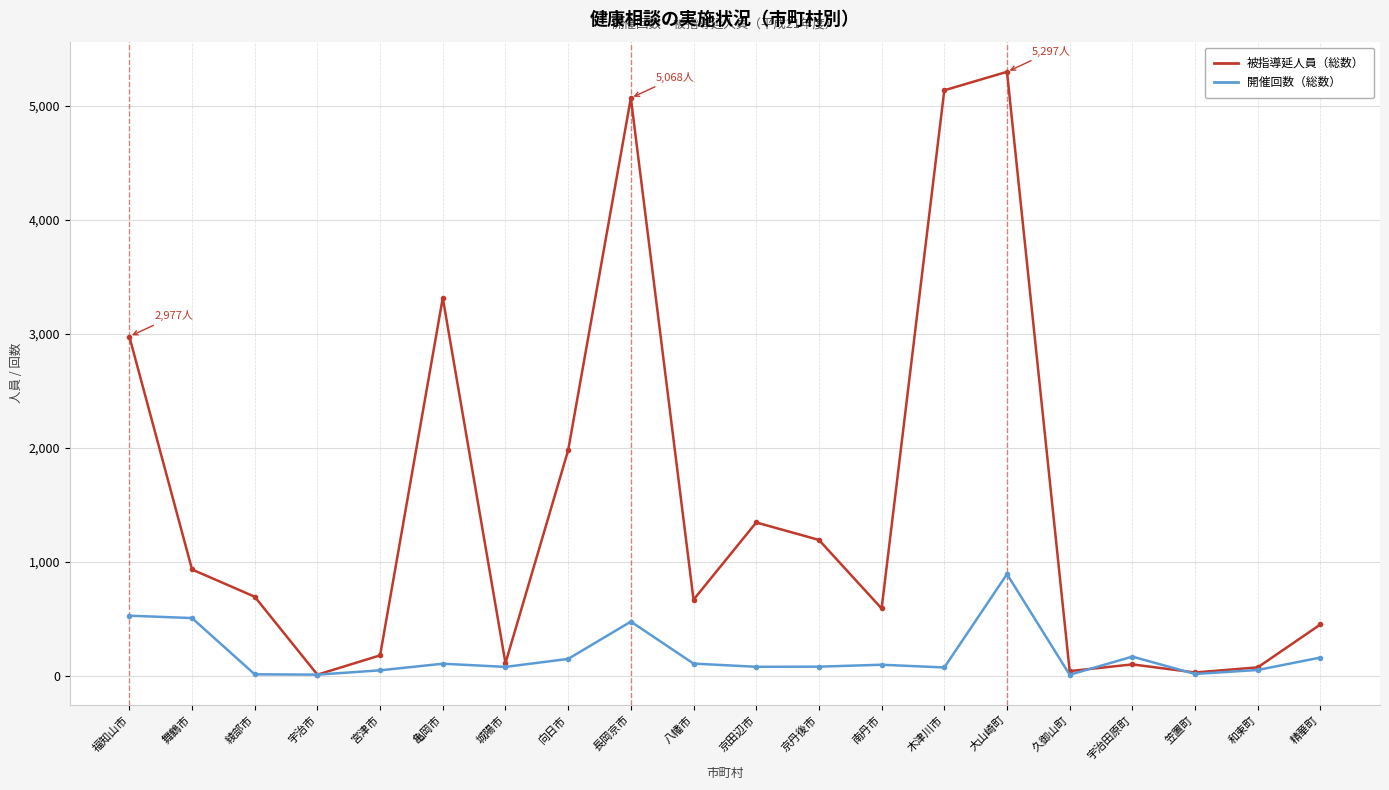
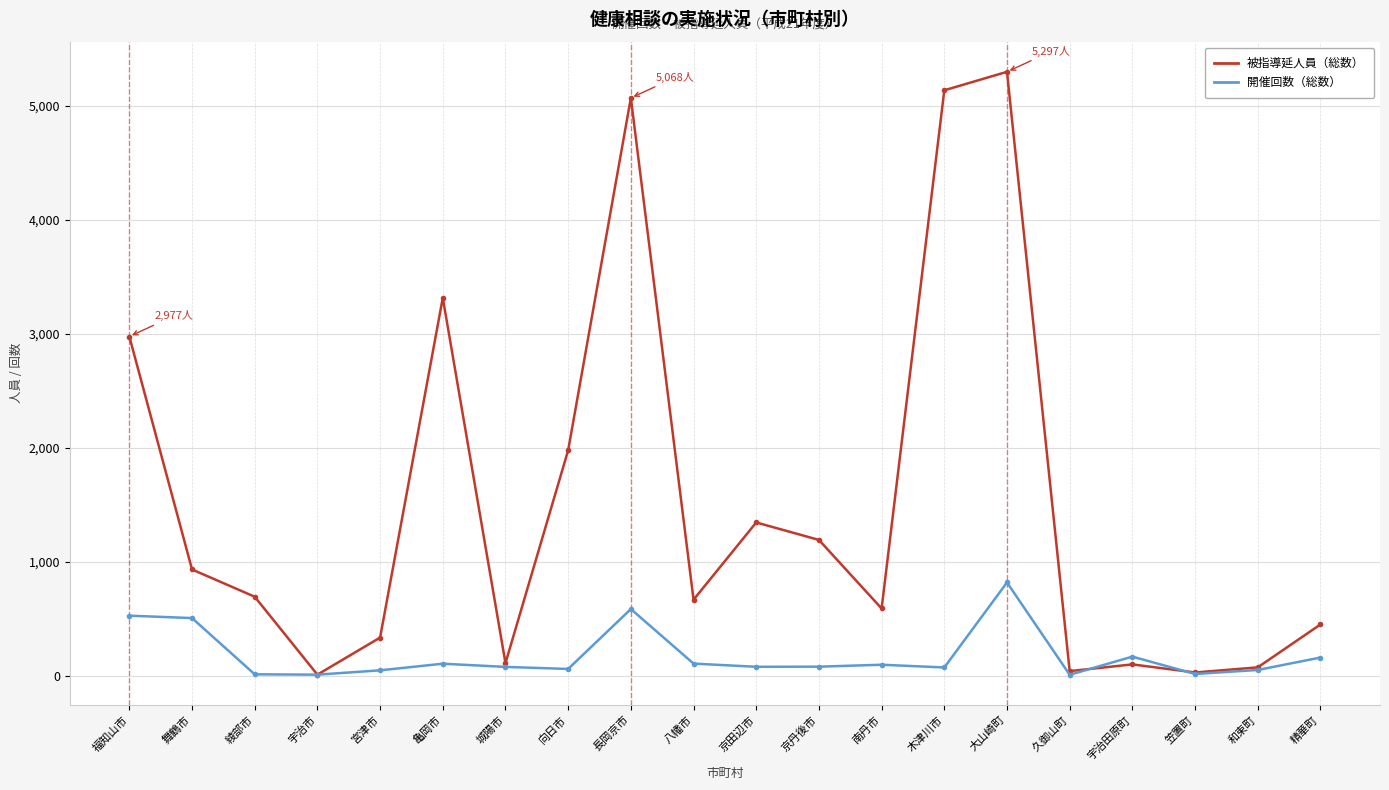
  {
    "被指導延人員（総数）": {
      "舞鶴市": "940",
      "綾部市": "700",
-     "宮津市": "180",
+     "宮津市": "340",
      "亀岡市": "3,320",
      "城陽市": "110",
      "向日市": "1,980",
      "八幡市": "670",
      "京田辺市": "1,350",
      "京丹後市": "1,190",
      "南丹市": "590",
      "木津川市": "5,140",
      "久御山町": "40",
      "宇治田原町": "100",
      "和束町": "80",
      "精華町": "450"
    },
    "開催回数（総数）": {
      "福知山市": "530",
      "舞鶴市": "510",
      "綾部市": "20",
      "宮津市": "50",
      "亀岡市": "110",
      "城陽市": "80",
-     "向日市": "150",
-     "長岡京市": "480",
+     "向日市": "60",
+     "長岡京市": "590",
      "八幡市": "110",
      "京田辺市": "80",
      "京丹後市": "80",
      "南丹市": "100",
      "木津川市": "80",
-     "大山崎町": "890",
+     "大山崎町": "820",
      "久御山町": "10",
      "宇治田原町": "170",
      "和束町": "50",
      "精華町": "160"
    }
  }
